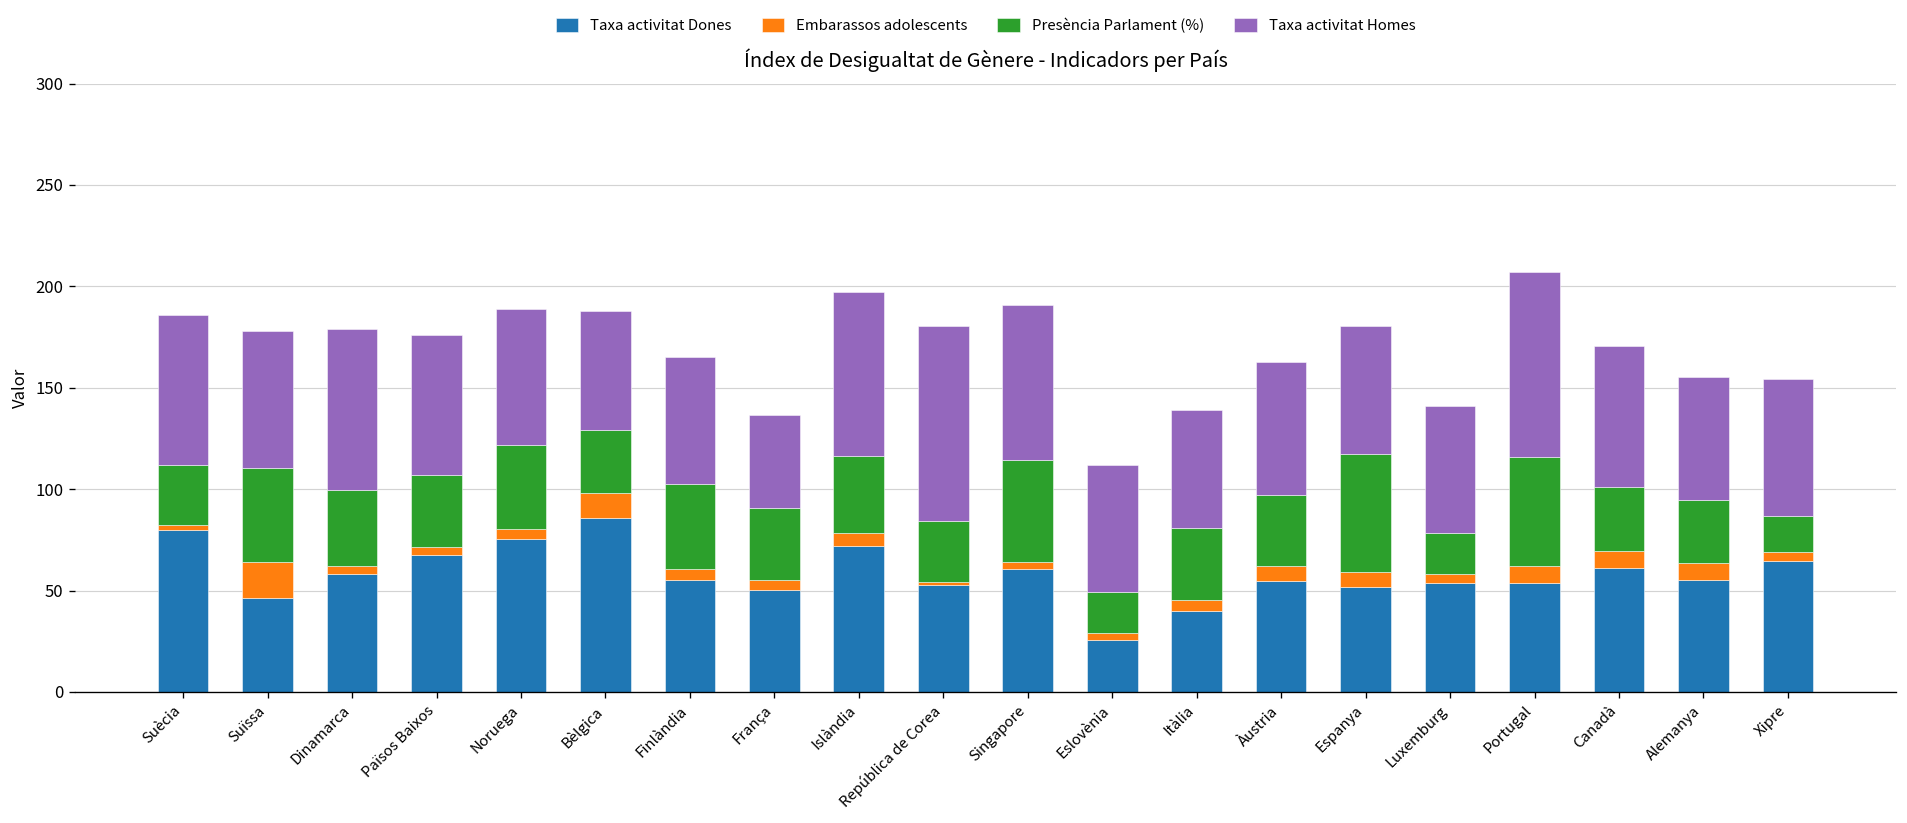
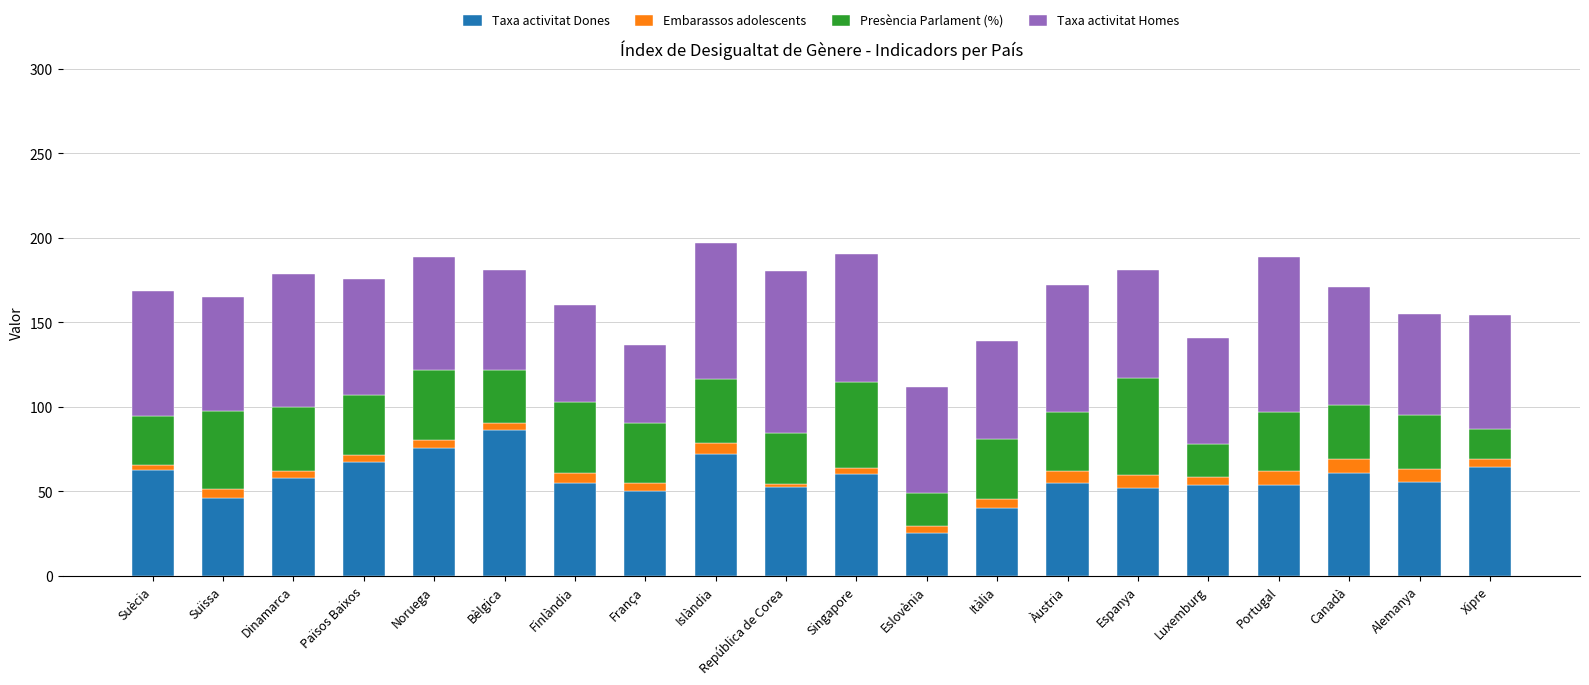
  {
    "Taxa activitat Dones": {
-     "Suècia": 80,
+     "Suècia": 63,
      "Suïssa": 46,
      "Dinamarca": 58,
      "Països Baixos": 68,
      "Noruega": 76,
      "Bèlgica": 86,
      "Finlàndia": 55,
      "França": 50,
      "Islàndia": 72,
      "República de Corea": 53,
      "Singapore": 61,
      "Eslovènia": 25,
      "Itàlia": 40,
      "Àustria": 55,
      "Espanya": 52,
      "Luxemburg": 54,
      "Portugal": 54,
      "Canadà": 61,
      "Alemanya": 55,
      "Xipre": 64
    },
    "Embarassos adolescents": {
      "Suècia": 3,
-     "Suïssa": 18,
+     "Suïssa": 5,
      "Dinamarca": 4,
      "Països Baixos": 4,
      "Noruega": 5,
-     "Bèlgica": 12,
+     "Bèlgica": 5,
      "Finlàndia": 6,
      "França": 5,
      "Islàndia": 6,
      "Singapore": 4,
      "Eslovènia": 4,
      "Itàlia": 5,
      "Àustria": 7,
      "Espanya": 8,
      "Luxemburg": 5,
      "Portugal": 8,
      "Canadà": 8,
      "Alemanya": 8,
      "Xipre": 5
    },
    "Presència Parlament (%)": {
      "Suècia": 29,
      "Suïssa": 46,
      "Dinamarca": 37,
      "Països Baixos": 36,
      "Noruega": 41,
      "Bèlgica": 31,
      "Finlàndia": 42,
      "França": 36,
      "Islàndia": 38,
      "República de Corea": 30,
      "Singapore": 50,
      "Eslovènia": 20,
      "Itàlia": 36,
      "Àustria": 35,
      "Espanya": 58,
      "Luxemburg": 20,
-     "Portugal": 54,
+     "Portugal": 35,
      "Canadà": 32,
      "Alemanya": 32,
      "Xipre": 18
    },
    "Taxa activitat Homes": {
      "Suècia": 74,
      "Suïssa": 68,
      "Dinamarca": 79,
      "Països Baixos": 69,
      "Noruega": 67,
      "Bèlgica": 59,
-     "Finlàndia": 62,
+     "Finlàndia": 57,
      "França": 46,
      "Islàndia": 81,
      "República de Corea": 96,
      "Singapore": 76,
      "Eslovènia": 63,
      "Itàlia": 58,
-     "Àustria": 66,
+     "Àustria": 75,
      "Espanya": 63,
      "Luxemburg": 63,
      "Portugal": 92,
      "Canadà": 70,
      "Alemanya": 60,
      "Xipre": 67
    }
  }
